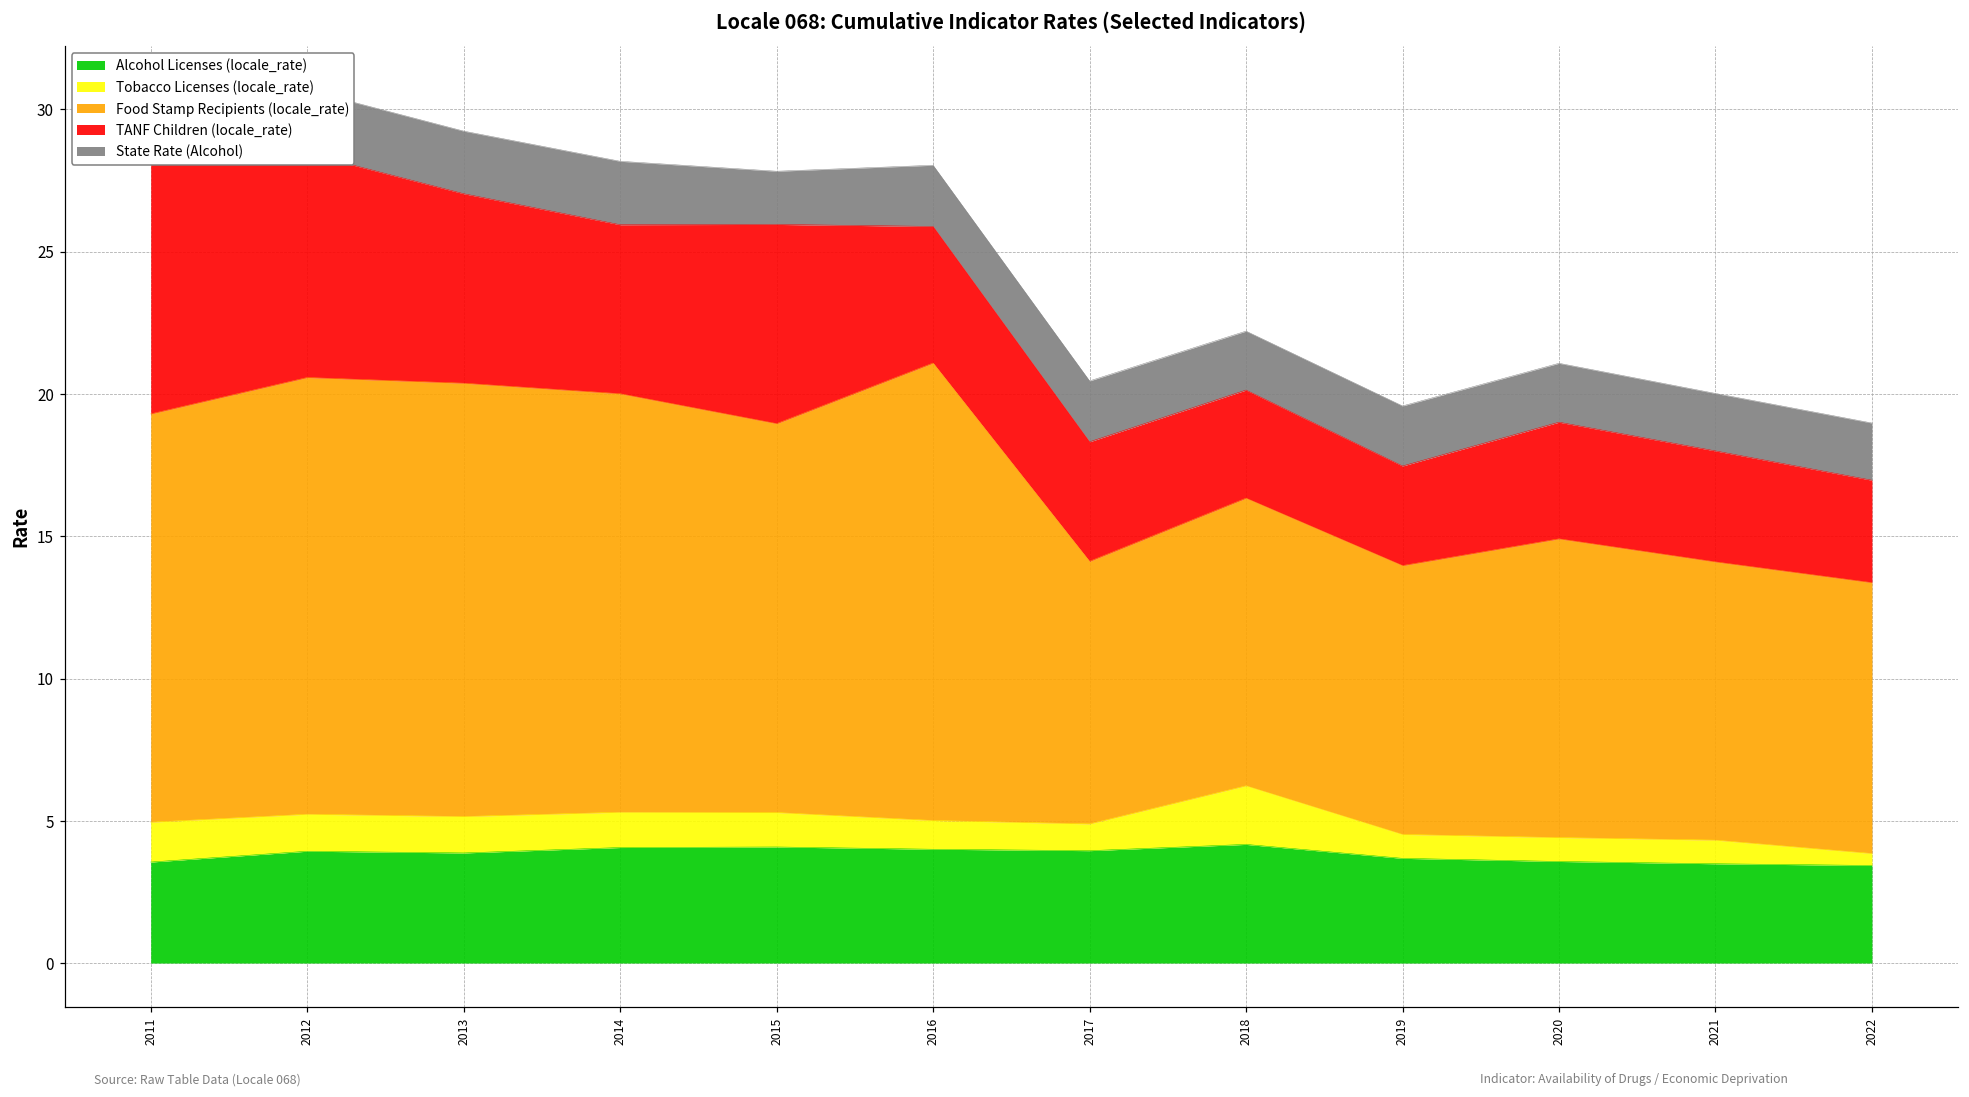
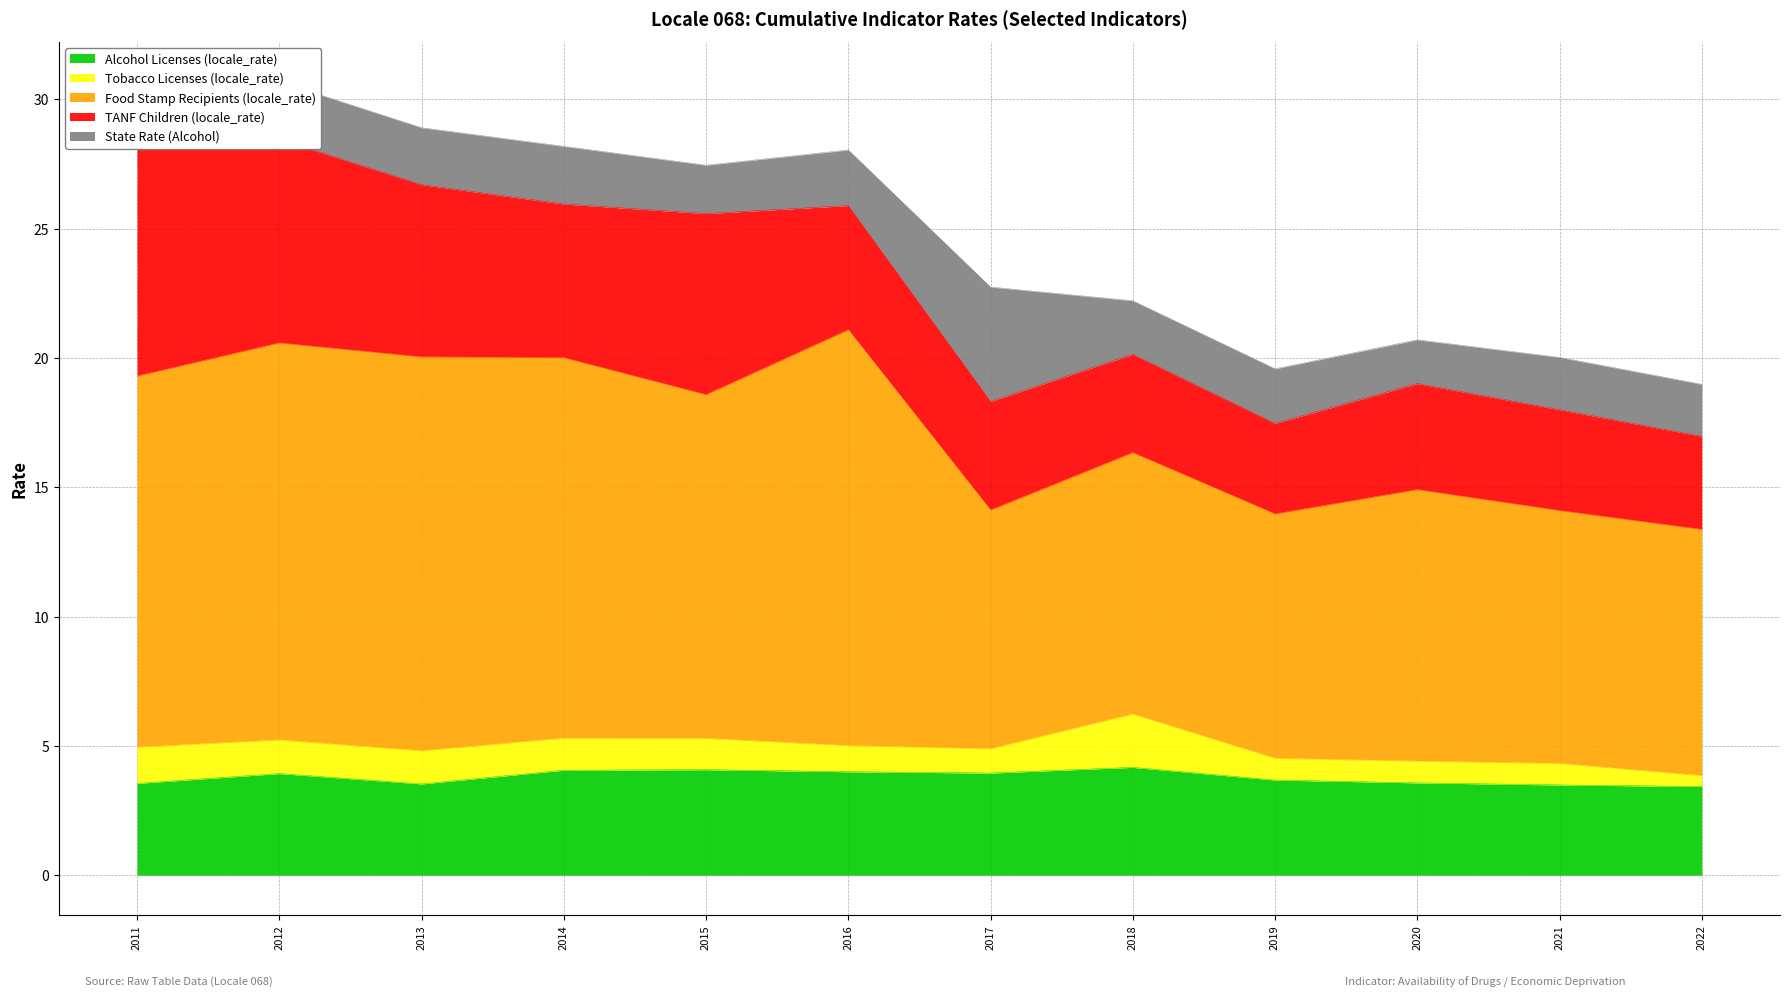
  {
    "Alcohol Licenses (locale_rate)": {
      "2011": 3.6,
      "2012": 3.9,
-     "2013": 3.9,
+     "2013": 3.5,
      "2014": 4.1,
      "2015": 4.1,
      "2016": 4.0,
      "2017": 4.0,
      "2018": 4.2,
      "2019": 3.7,
      "2020": 3.6,
      "2021": 3.5,
      "2022": 3.4
    },
    "Tobacco Licenses (locale_rate)": {
      "2011": 1.4,
      "2012": 1.3,
      "2013": 1.3,
      "2014": 1.2,
      "2015": 1.2,
      "2016": 1.0,
      "2017": 0.9,
      "2018": 2.1,
      "2019": 0.8,
      "2020": 0.8,
      "2021": 0.8,
      "2022": 0.4
    },
    "Food Stamp Recipients (locale_rate)": {
      "2011": 14.3,
      "2012": 15.3,
      "2013": 15.2,
      "2014": 14.7,
-     "2015": 13.7,
+     "2015": 13.3,
      "2016": 16.1,
      "2017": 9.2,
      "2018": 10.1,
      "2019": 9.5,
      "2020": 10.5,
      "2021": 9.8,
      "2022": 9.5
    },
    "TANF Children (locale_rate)": {
      "2013": 6.7,
      "2014": 5.9,
      "2015": 7.0,
      "2016": 4.8,
      "2017": 4.2,
      "2018": 3.8,
      "2019": 3.5,
      "2020": 4.1,
      "2021": 3.9,
      "2022": 3.6
    },
    "State Rate (Alcohol)": {
      "2013": 2.2,
      "2014": 2.2,
      "2015": 1.9,
      "2016": 2.1,
-     "2017": 2.1,
+     "2017": 4.4,
      "2018": 2.1,
      "2019": 2.1,
-     "2020": 2.1,
+     "2020": 1.7,
      "2021": 2.0,
      "2022": 2.0
    }
  }
